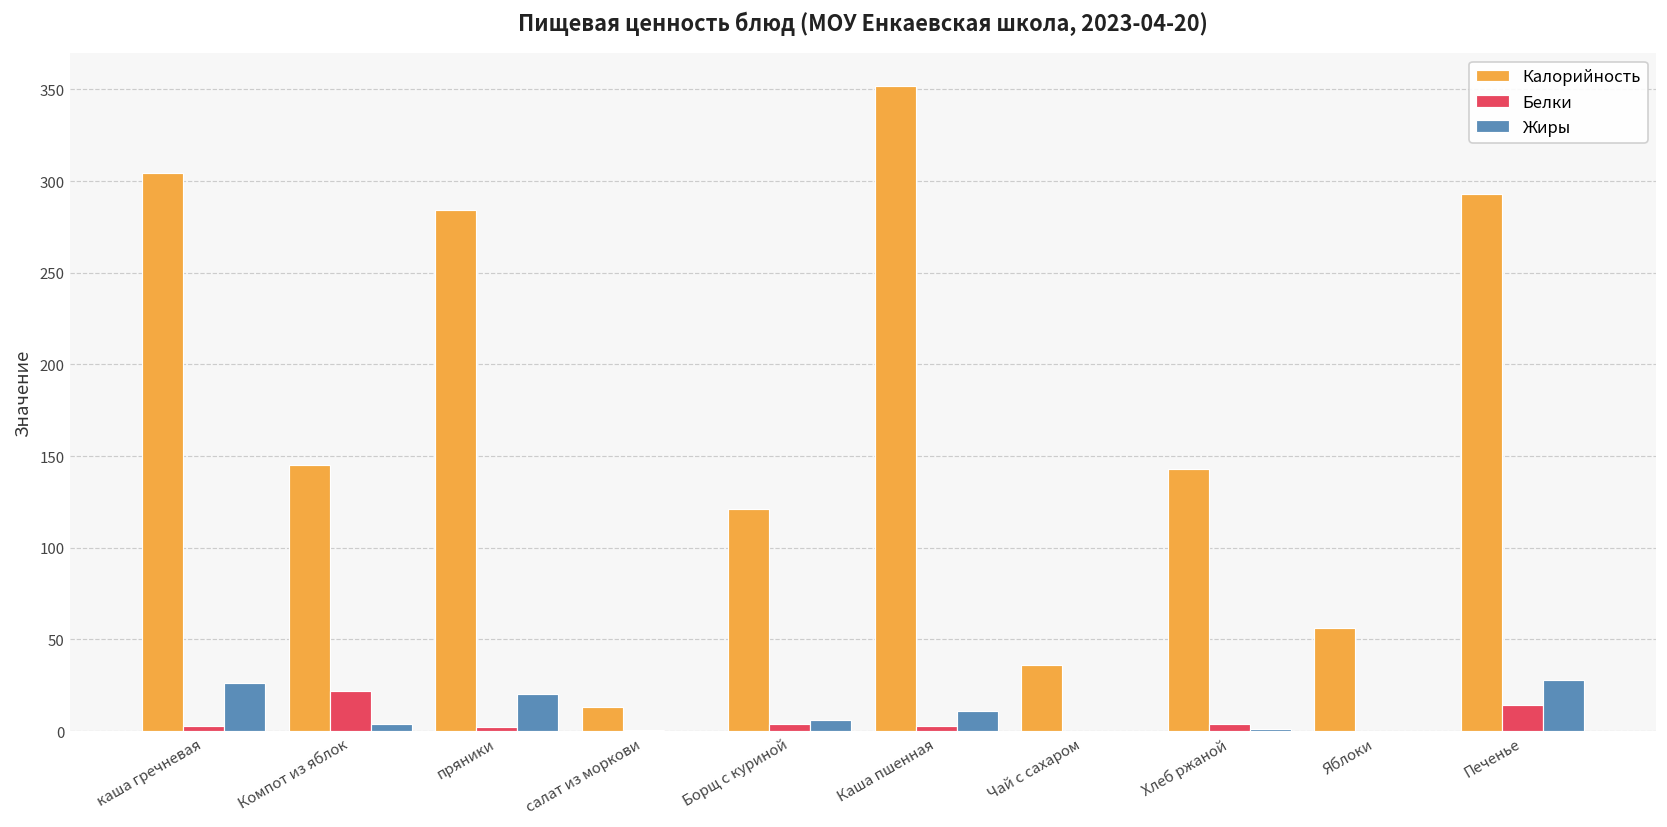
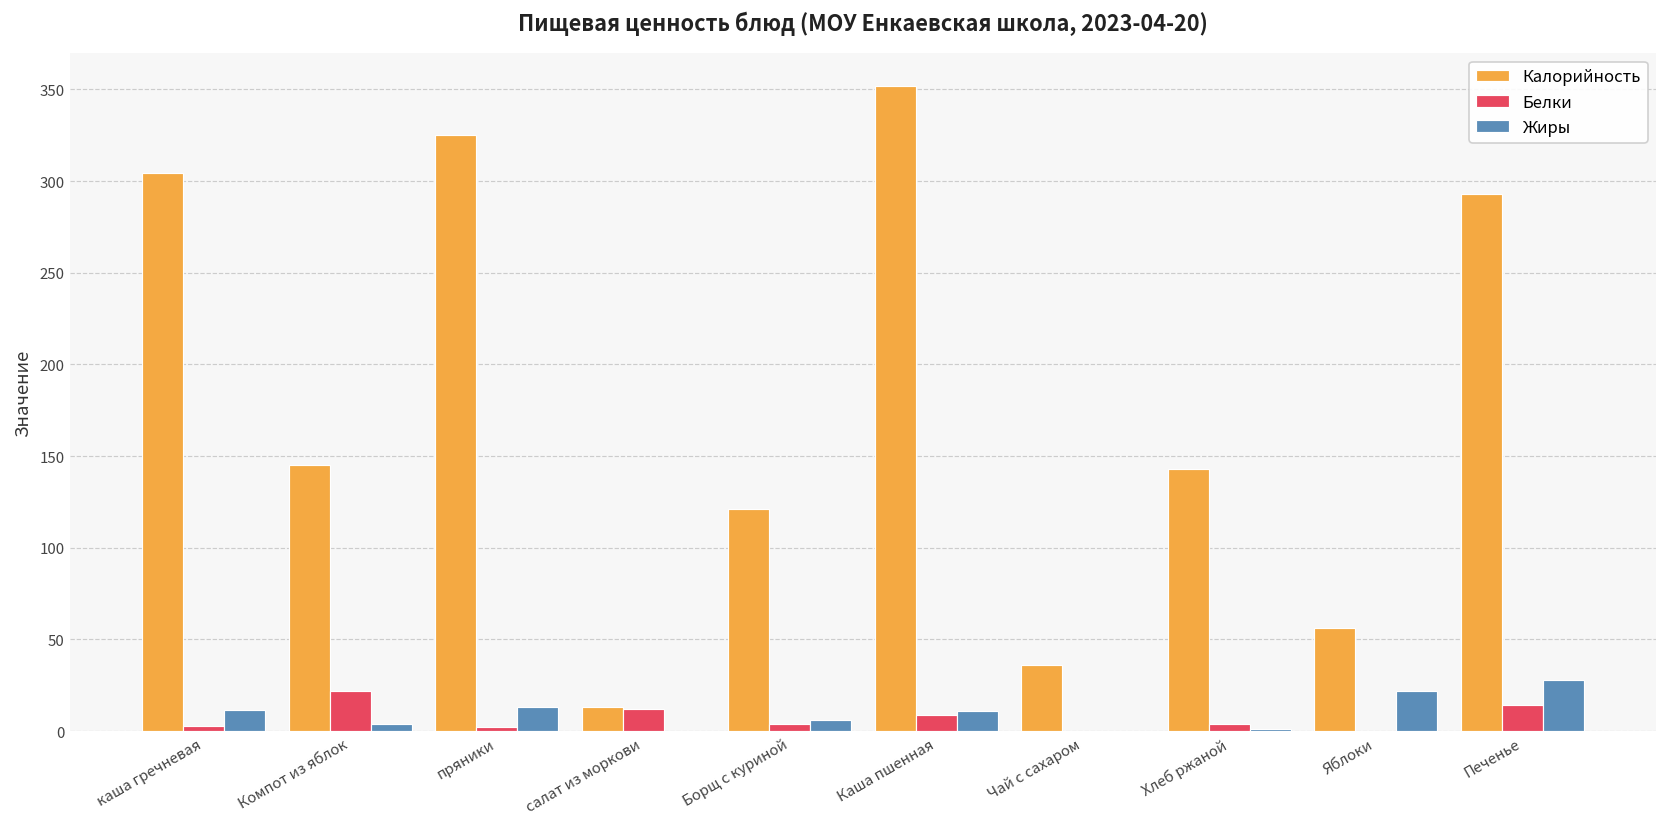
  {
    "Калорийность": {
      "каша гречневая": 305,
      "Компот из яблок": 145,
-     "пряники": 284,
+     "пряники": 325,
      "салат из моркови": 13,
      "Борщ с куриной": 121,
      "Каша пшенная": 352,
      "Чай с сахаром": 36,
      "Хлеб ржаной": 143,
      "Яблоки": 56,
      "Печенье": 293
    },
    "Белки": {
      "каша гречневая": 3,
      "Компот из яблок": 22,
      "пряники": 2,
-     "салат из моркови": 1,
+     "салат из моркови": 12,
      "Борщ с куриной": 4,
-     "Каша пшенная": 3,
+     "Каша пшенная": 9,
      "Хлеб ржаной": 4,
      "Яблоки": 0,
      "Печенье": 14
    },
    "Жиры": {
-     "каша гречневая": 26,
+     "каша гречневая": 12,
      "Компот из яблок": 4,
-     "пряники": 20,
+     "пряники": 13,
      "Борщ с куриной": 6,
      "Каша пшенная": 11,
-     "Яблоки": 0,
+     "Яблоки": 22,
      "Печенье": 28
    }
  }
